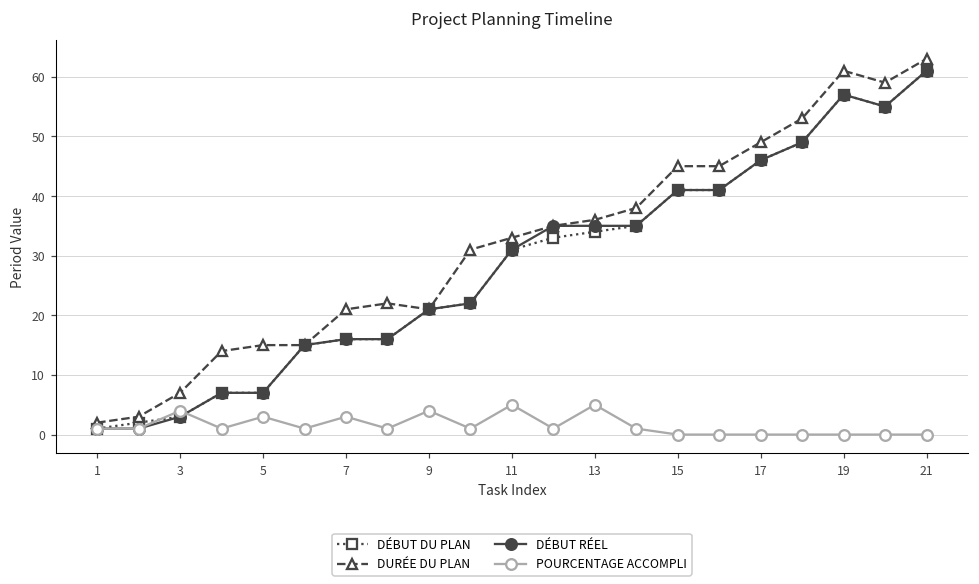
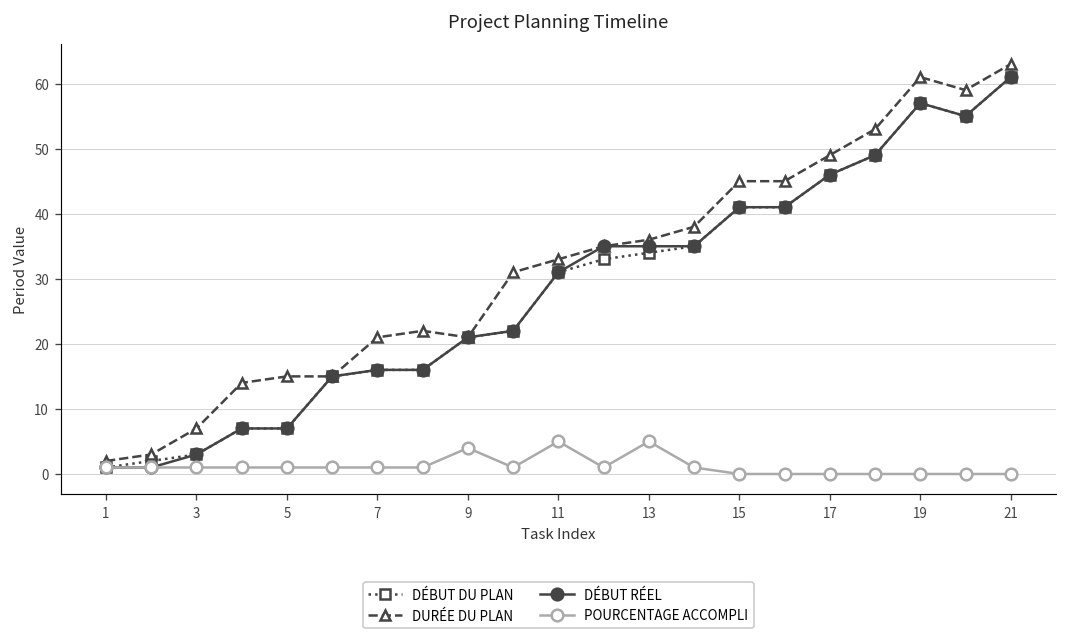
  {
    "POURCENTAGE ACCOMPLI": {
-     "3": 4,
-     "5": 3,
-     "7": 3,
+     "3": 1,
+     "5": 1,
+     "7": 1,
      "9": 4,
      "11": 5,
      "13": 5,
      "15": 0,
      "17": 0,
      "19": 0,
      "21": 0
    }
  }
